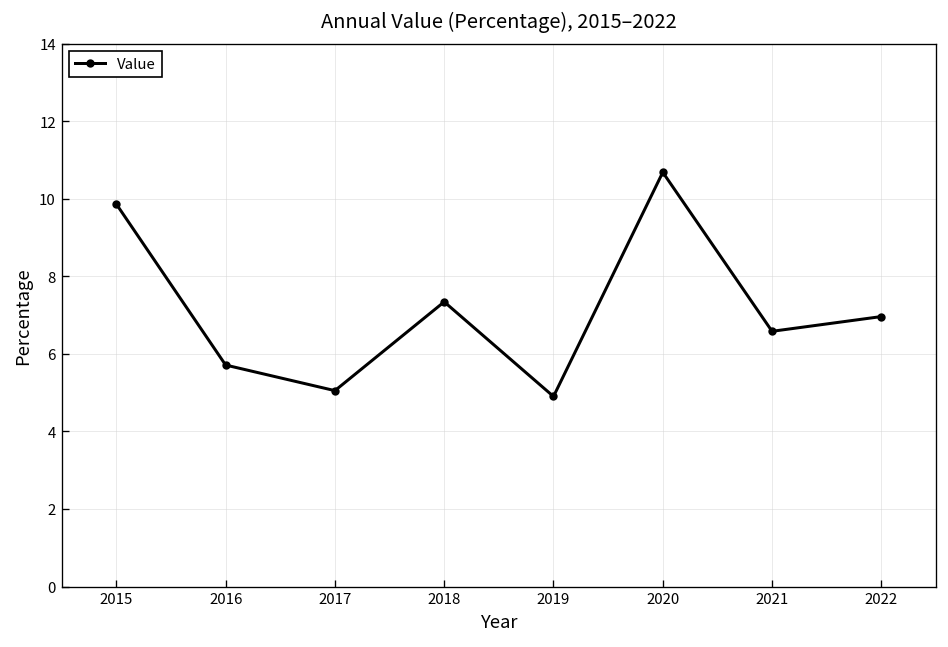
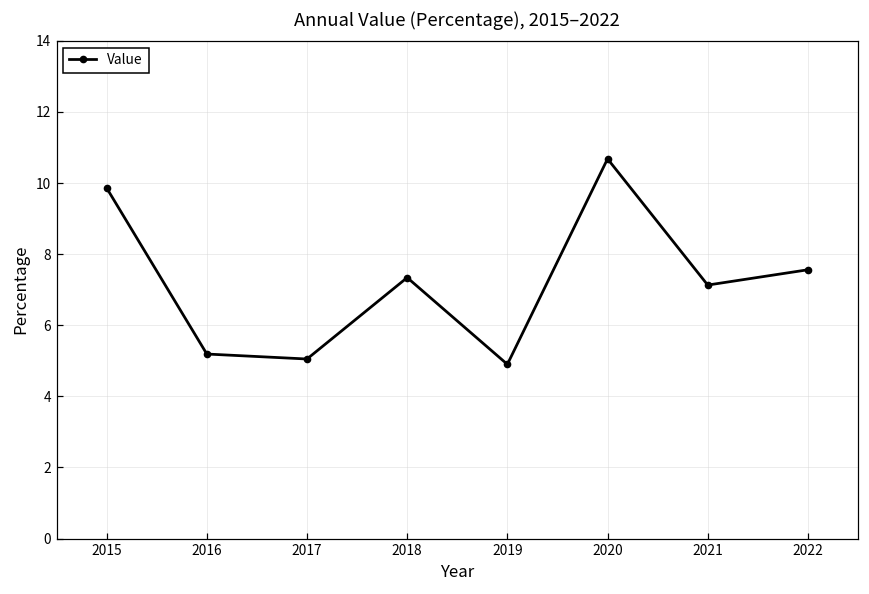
  {
    "2015": 9.9,
-   "2016": 5.7,
+   "2016": 5.2,
    "2017": 5.1,
    "2018": 7.3,
    "2019": 4.9,
    "2020": 10.7,
-   "2021": 6.6,
-   "2022": 7.0
+   "2021": 7.1,
+   "2022": 7.6
  }
